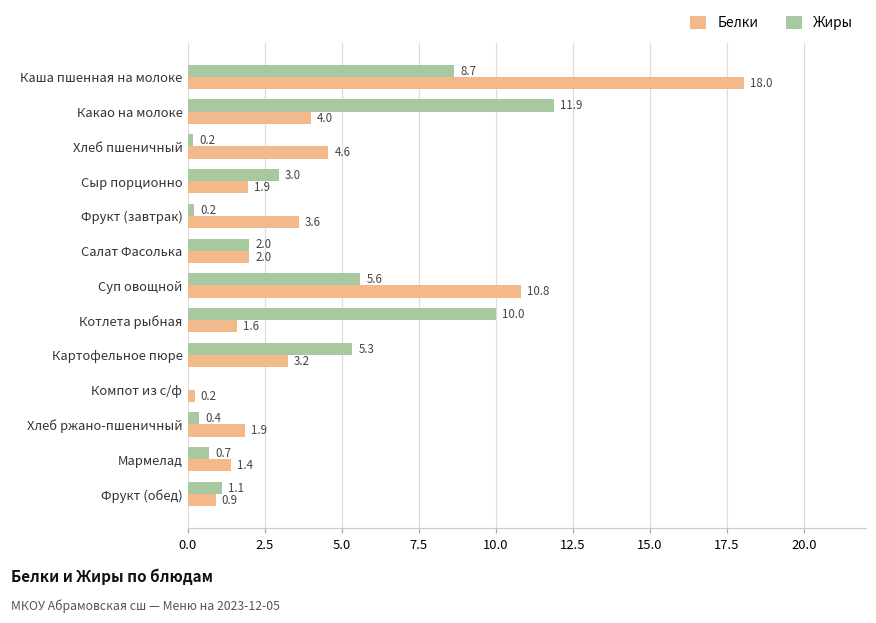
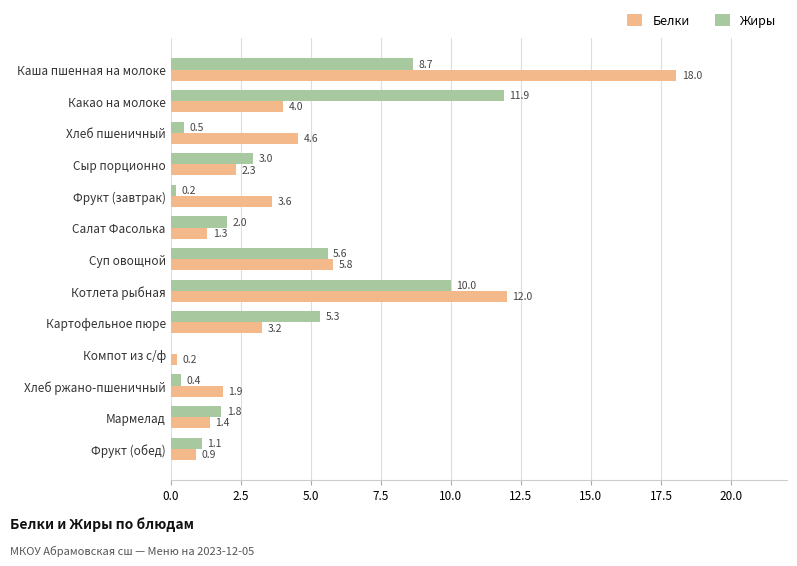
  {
    "Белки": {
      "Каша пшенная на молоке": 18.0,
      "Какао на молоке": 4.0,
      "Хлеб пшеничный": 4.6,
-     "Сыр порционно": 1.9,
+     "Сыр порционно": 2.3,
      "Фрукт (завтрак)": 3.6,
-     "Салат Фасолька": 2.0,
-     "Суп овощной": 10.8,
-     "Котлета рыбная": 1.6,
+     "Салат Фасолька": 1.3,
+     "Суп овощной": 5.8,
+     "Котлета рыбная": 12.0,
      "Картофельное пюре": 3.2,
      "Компот из с/ф": 0.2,
      "Хлеб ржано-пшеничный": 1.9,
      "Мармелад": 1.4,
      "Фрукт (обед)": 0.9
    },
    "Жиры": {
      "Каша пшенная на молоке": 8.7,
      "Какао на молоке": 11.9,
-     "Хлеб пшеничный": 0.2,
+     "Хлеб пшеничный": 0.5,
      "Сыр порционно": 3.0,
      "Фрукт (завтрак)": 0.2,
      "Салат Фасолька": 2.0,
      "Суп овощной": 5.6,
      "Котлета рыбная": 10.0,
      "Картофельное пюре": 5.3,
      "Хлеб ржано-пшеничный": 0.4,
-     "Мармелад": 0.7,
+     "Мармелад": 1.8,
      "Фрукт (обед)": 1.1
    }
  }
